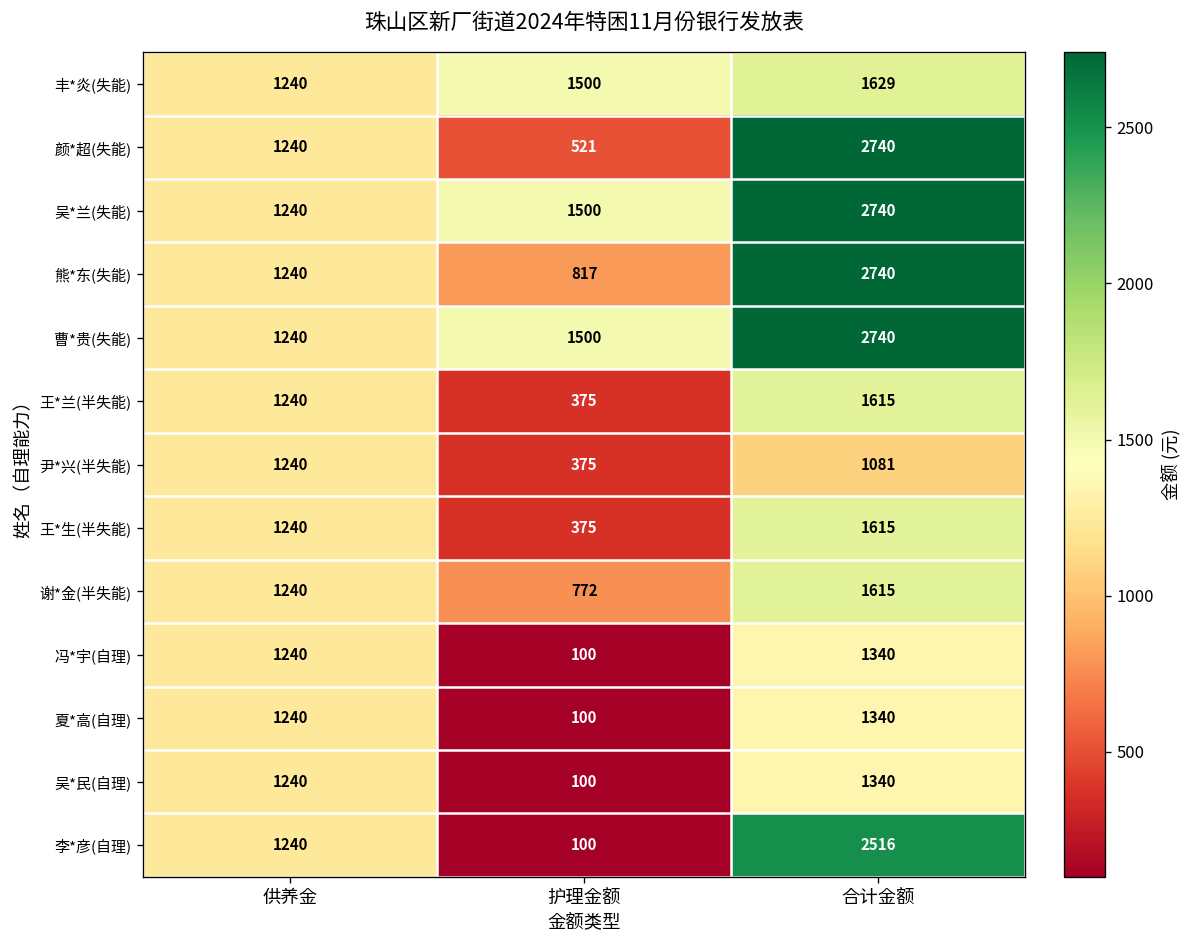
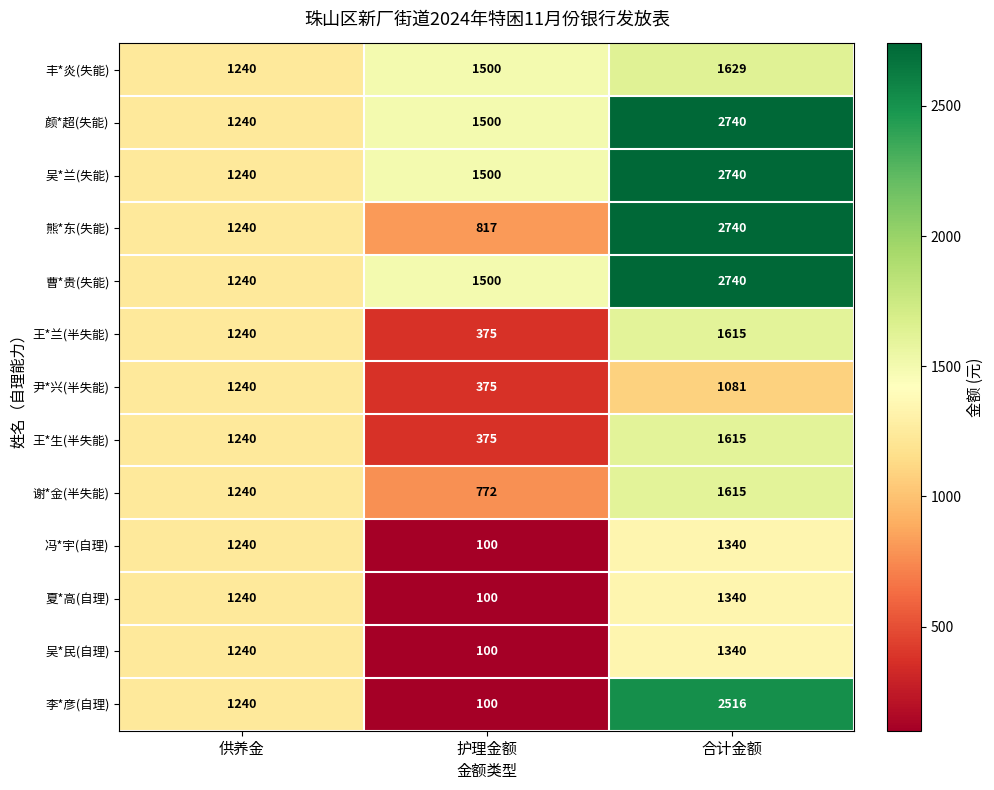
  {
    "丰*炎(失能)": {
      "供养金": 1240,
      "护理金额": 1500,
      "合计金额": 1629
    },
    "颜*超(失能)": {
      "供养金": 1240,
-     "护理金额": 521,
+     "护理金额": 1500,
      "合计金额": 2740
    },
    "吴*兰(失能)": {
      "供养金": 1240,
      "护理金额": 1500,
      "合计金额": 2740
    },
    "熊*东(失能)": {
      "供养金": 1240,
      "护理金额": 817,
      "合计金额": 2740
    },
    "曹*贵(失能)": {
      "供养金": 1240,
      "护理金额": 1500,
      "合计金额": 2740
    },
    "王*兰(半失能)": {
      "供养金": 1240,
      "护理金额": 375,
      "合计金额": 1615
    },
    "尹*兴(半失能)": {
      "供养金": 1240,
      "护理金额": 375,
      "合计金额": 1081
    },
    "王*生(半失能)": {
      "供养金": 1240,
      "护理金额": 375,
      "合计金额": 1615
    },
    "谢*金(半失能)": {
      "供养金": 1240,
      "护理金额": 772,
      "合计金额": 1615
    },
    "冯*宇(自理)": {
      "供养金": 1240,
      "护理金额": 100,
      "合计金额": 1340
    },
    "夏*高(自理)": {
      "供养金": 1240,
      "护理金额": 100,
      "合计金额": 1340
    },
    "吴*民(自理)": {
      "供养金": 1240,
      "护理金额": 100,
      "合计金额": 1340
    },
    "李*彦(自理)": {
      "供养金": 1240,
      "护理金额": 100,
      "合计金额": 2516
    }
  }
